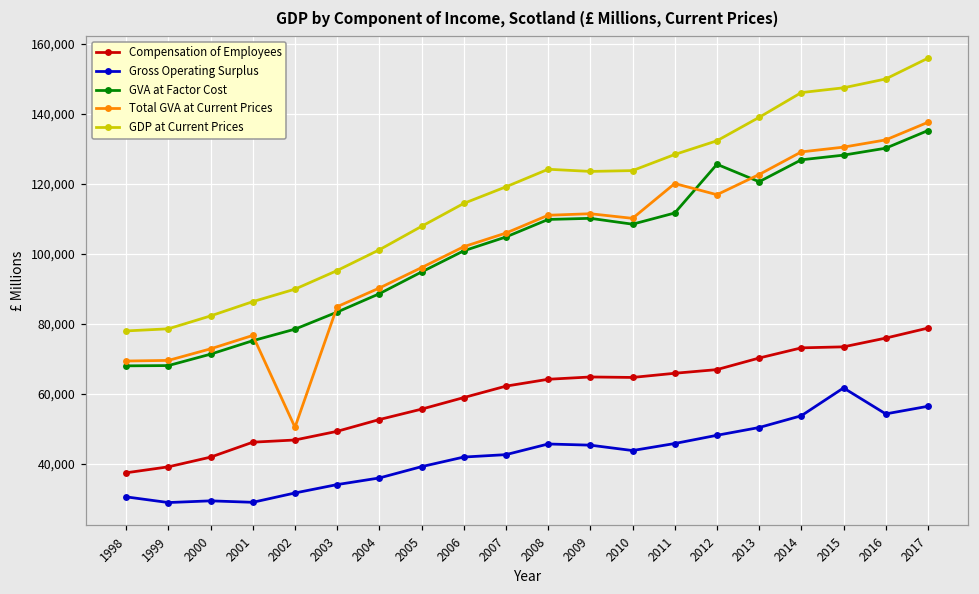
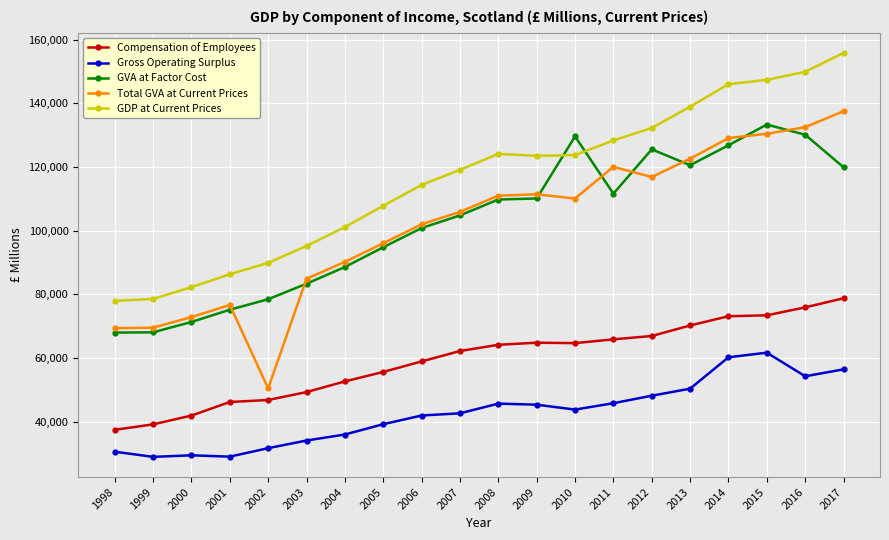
  {
    "Compensation of Employees": {
      "1998": "37,000",
      "1999": "39,000",
      "2000": "42,000",
      "2001": "46,000",
      "2002": "47,000",
      "2003": "49,000",
      "2004": "53,000",
      "2005": "56,000",
      "2006": "59,000",
      "2007": "62,000",
      "2008": "64,000",
      "2009": "65,000",
      "2010": "65,000",
      "2011": "66,000",
      "2012": "67,000",
      "2013": "70,000",
      "2014": "73,000",
      "2015": "73,000",
      "2016": "76,000",
      "2017": "79,000"
    },
    "Gross Operating Surplus": {
      "1998": "31,000",
      "1999": "29,000",
      "2000": "29,000",
      "2001": "29,000",
      "2002": "32,000",
      "2003": "34,000",
      "2004": "36,000",
      "2005": "39,000",
      "2006": "42,000",
      "2007": "43,000",
      "2008": "46,000",
      "2009": "45,000",
      "2010": "44,000",
      "2011": "46,000",
      "2012": "48,000",
      "2013": "50,000",
-     "2014": "54,000",
+     "2014": "60,000",
      "2015": "62,000",
      "2016": "54,000",
      "2017": "56,000"
    },
    "GVA at Factor Cost": {
      "1998": "68,000",
      "1999": "68,000",
      "2000": "71,000",
      "2001": "75,000",
      "2002": "78,000",
      "2003": "83,000",
      "2004": "89,000",
      "2005": "95,000",
      "2006": "101,000",
      "2007": "105,000",
      "2008": "110,000",
      "2009": "110,000",
-     "2010": "108,000",
+     "2010": "130,000",
      "2011": "112,000",
      "2012": "126,000",
      "2013": "121,000",
      "2014": "127,000",
-     "2015": "128,000",
+     "2015": "133,000",
      "2016": "130,000",
-     "2017": "135,000"
+     "2017": "120,000"
    },
    "Total GVA at Current Prices": {
      "1998": "69,000",
      "1999": "70,000",
      "2000": "73,000",
      "2001": "77,000",
      "2002": "50,000",
      "2003": "85,000",
      "2004": "90,000",
      "2005": "96,000",
      "2006": "102,000",
      "2007": "106,000",
      "2008": "111,000",
      "2009": "111,000",
      "2010": "110,000",
      "2011": "120,000",
      "2012": "117,000",
      "2013": "123,000",
      "2014": "129,000",
      "2015": "130,000",
      "2016": "132,000",
      "2017": "138,000"
    },
    "GDP at Current Prices": {
      "1998": "78,000",
      "1999": "79,000",
      "2000": "82,000",
      "2001": "86,000",
      "2002": "90,000",
      "2003": "95,000",
      "2004": "101,000",
      "2005": "108,000",
      "2006": "114,000",
      "2007": "119,000",
      "2008": "124,000",
      "2009": "123,000",
      "2010": "124,000",
      "2011": "128,000",
      "2012": "132,000",
      "2013": "139,000",
      "2014": "146,000",
      "2015": "147,000",
      "2016": "150,000",
      "2017": "156,000"
    }
  }
